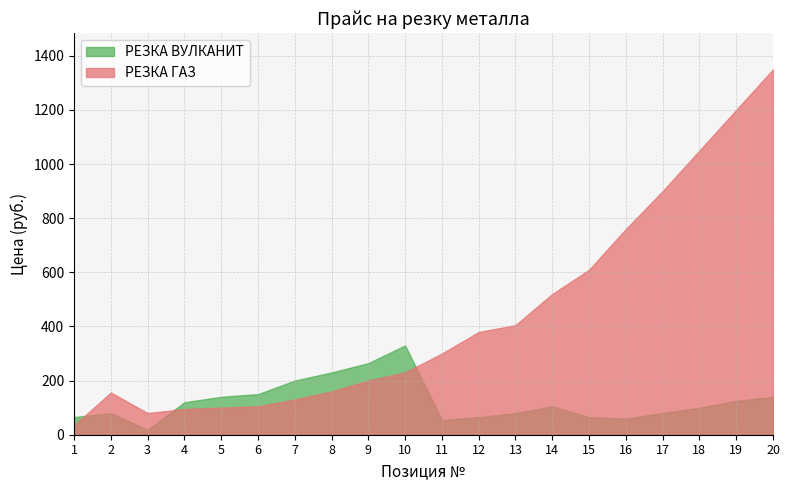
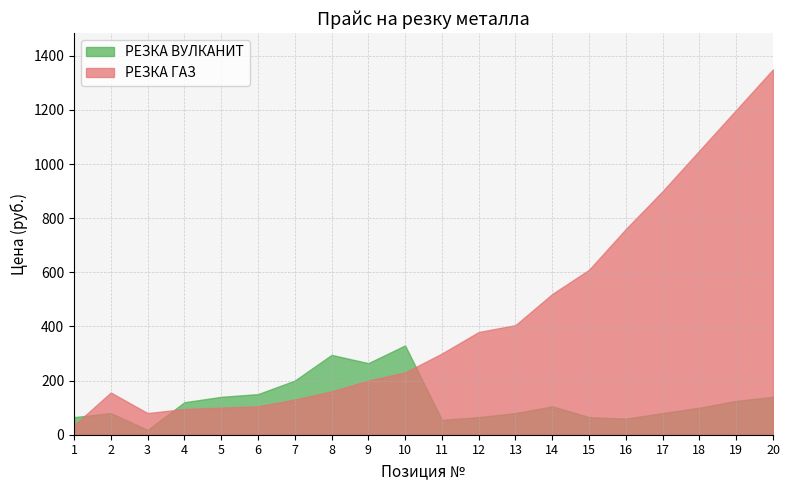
  {
    "РЕЗКА ВУЛКАНИТ": {
      "1": 70,
      "2": 80,
      "3": 20,
      "4": 120,
      "5": 140,
      "6": 150,
      "7": 200,
-     "8": 230,
+     "8": 300,
      "9": 260,
      "10": 330,
      "11": 60,
      "12": 70,
      "13": 80,
      "14": 110,
      "15": 70,
      "16": 60,
      "17": 80,
      "18": 100,
      "19": 130,
      "20": 140
    },
    "РЕЗКА ГАЗ": {
      "1": 30,
      "2": 160,
      "3": 80,
      "4": 100,
      "5": 100,
      "6": 110,
      "7": 130,
      "8": 160,
      "9": 200,
      "10": 230,
      "11": 300,
      "12": 380,
      "13": 410,
      "14": 520,
      "15": 610,
      "16": 760,
      "17": 900,
      "18": 1050,
      "19": 1200,
      "20": 1350
    }
  }
